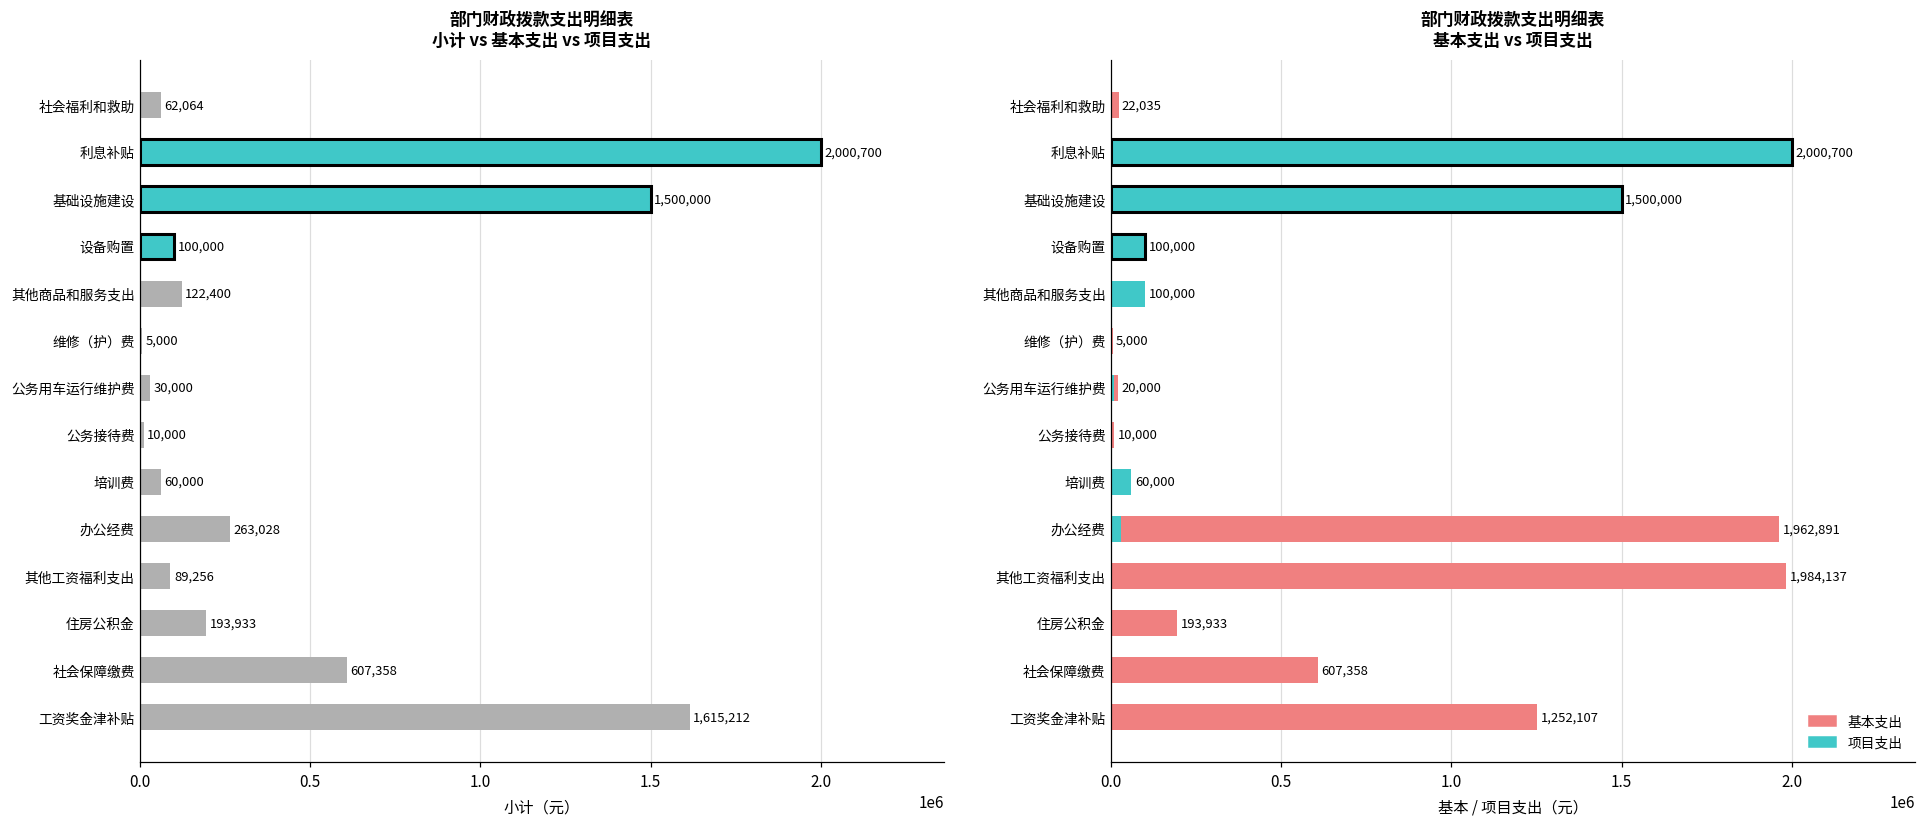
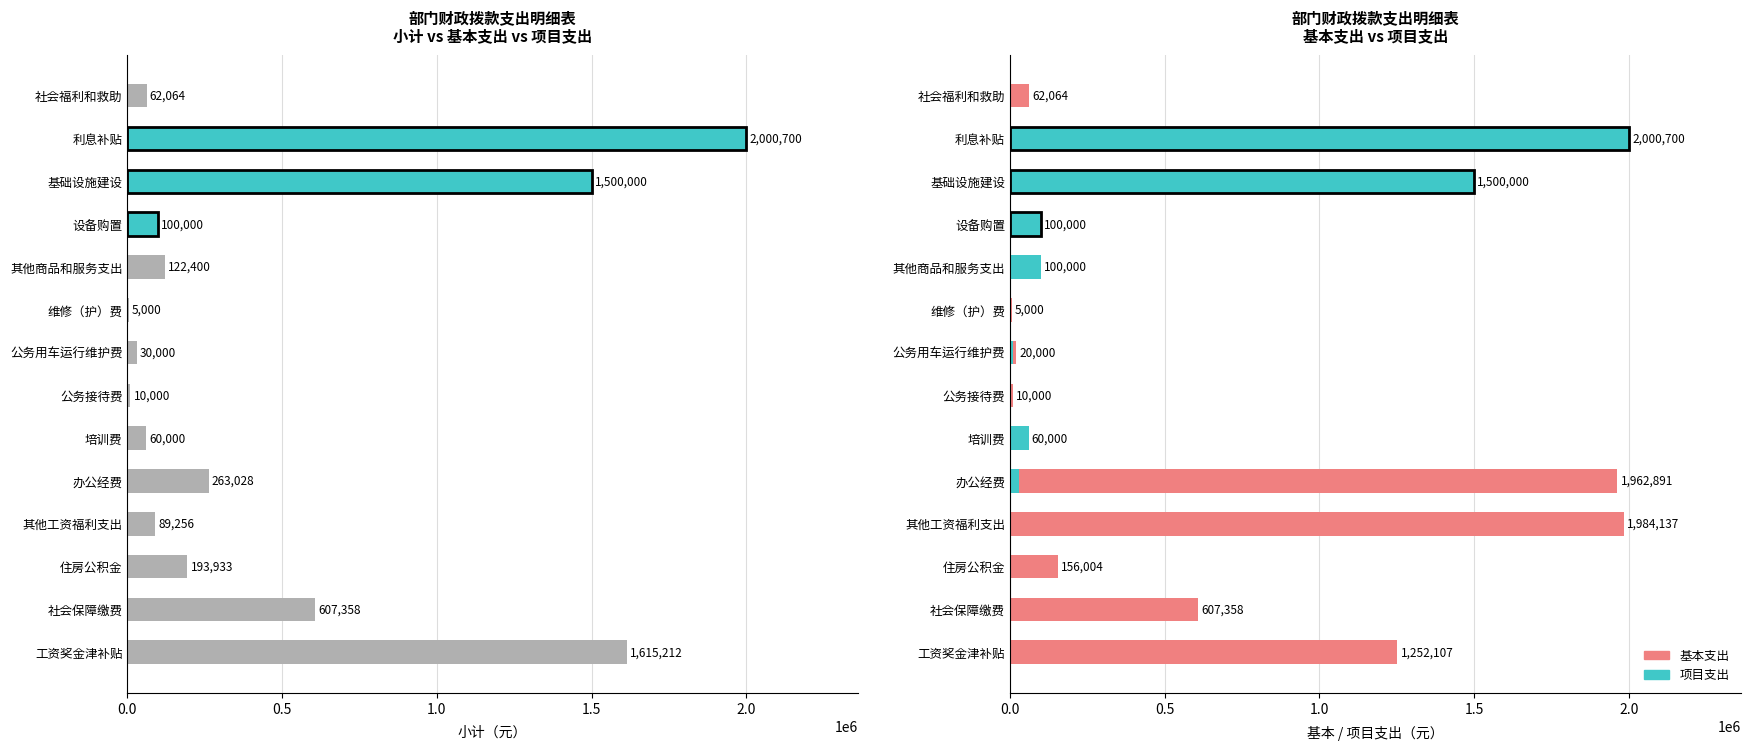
  {
    "部门财政拨款支出明细表 基本支出 vs 项目支出": {
      "基本支出": {
-       "社会福利和救助": "22,035",
+       "社会福利和救助": "62,064",
        "维修（护）费": "5,000",
        "公务用车运行维护费": "20,000",
        "公务接待费": "10,000",
        "办公经费": "1,962,891",
        "其他工资福利支出": "1,984,137",
-       "住房公积金": "193,933",
+       "住房公积金": "156,004",
        "社会保障缴费": "607,358",
        "工资奖金津补贴": "1,252,107"
      }
    }
  }
